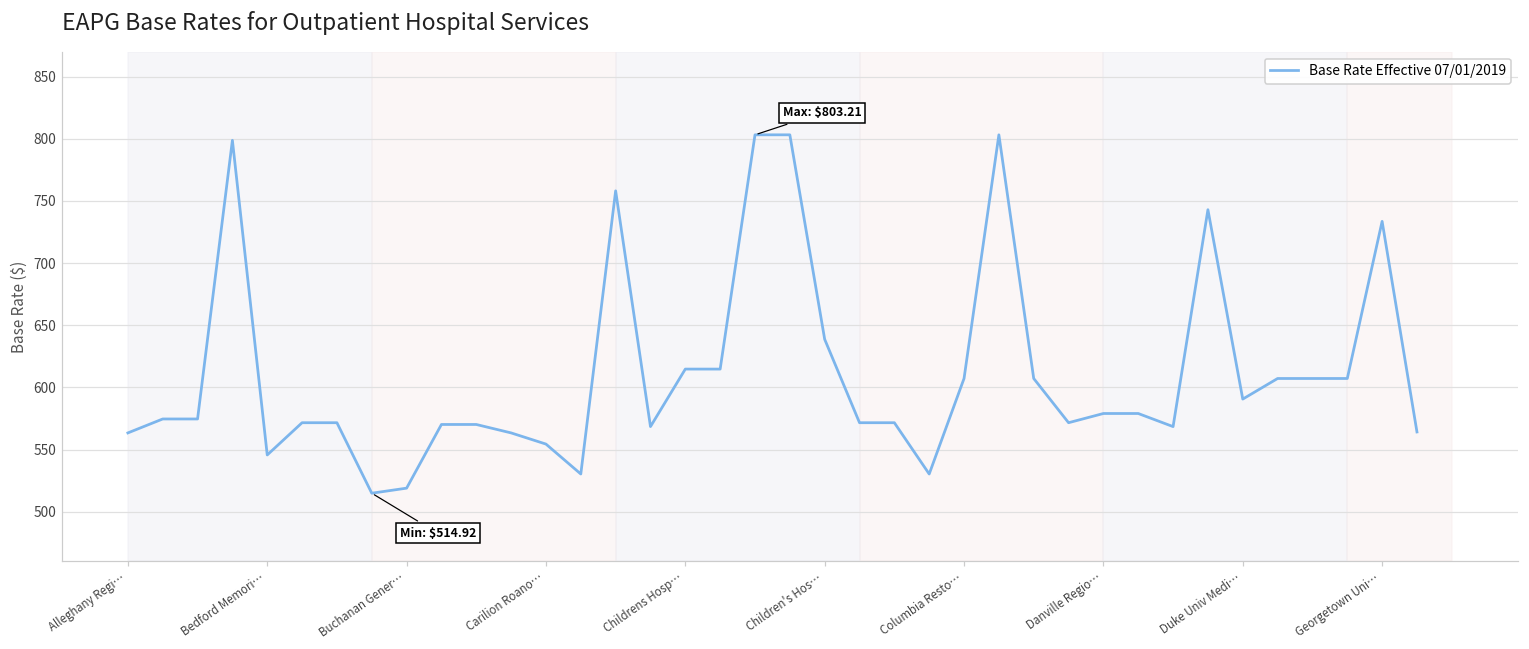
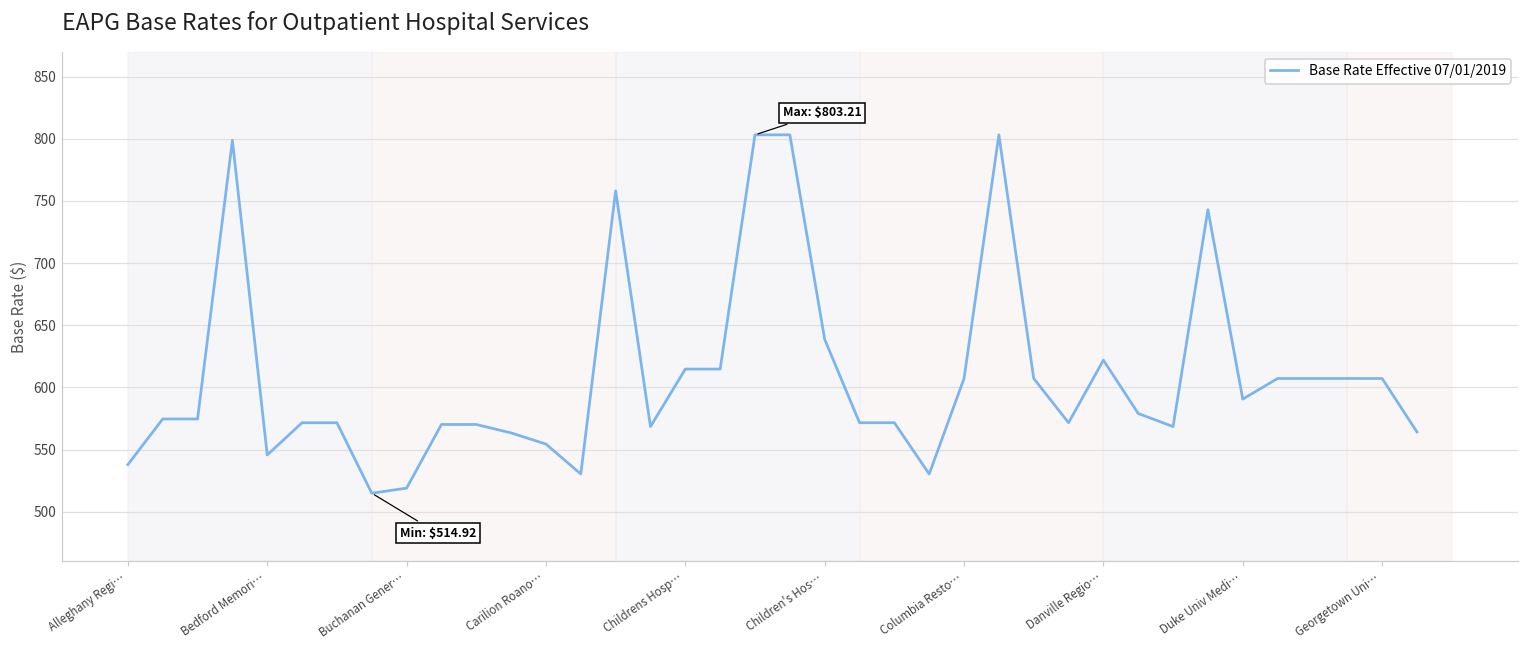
  {
-   "Alleghany Regi…": 563,
+   "Alleghany Regi…": 538,
    "Bedford Memori…": 546,
    "Buchanan Gener…": 519,
    "Carilion Roano…": 554,
    "Childrens Hosp…": 615,
    "Children's Hos…": 639,
    "Columbia Resto…": 607,
-   "Danville Regio…": 579,
+   "Danville Regio…": 622,
    "Duke Univ Medi…": 591,
-   "Georgetown Uni…": 734
+   "Georgetown Uni…": 607
  }
